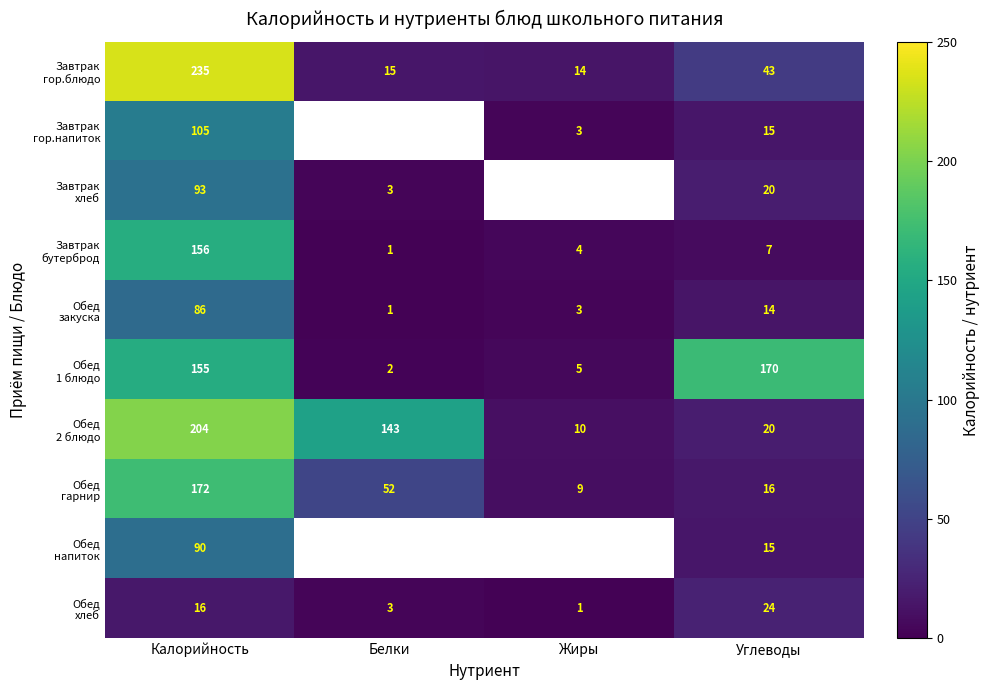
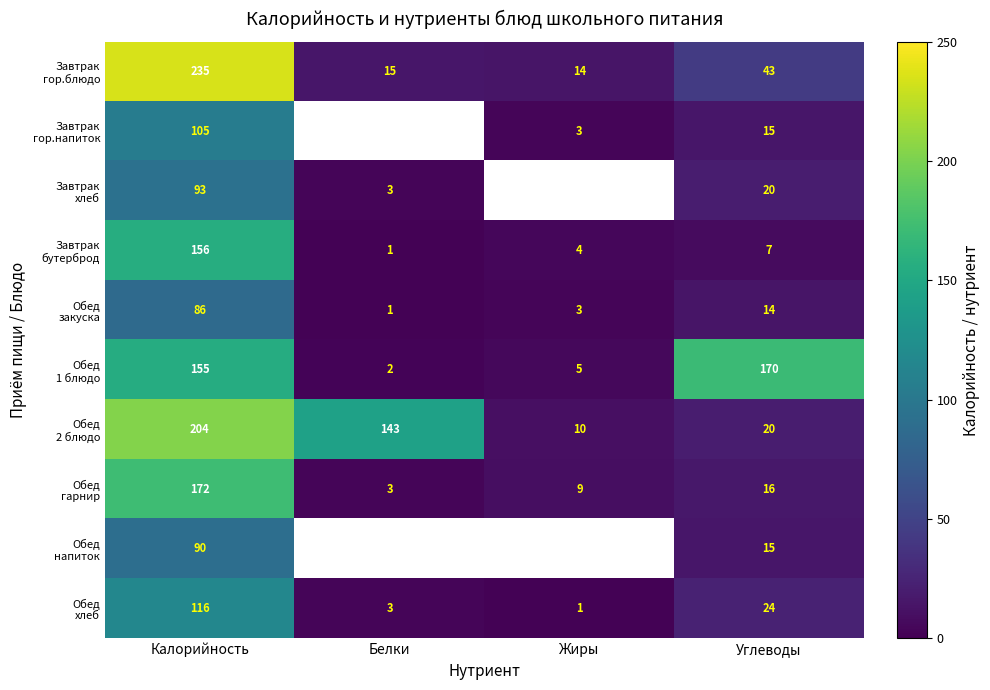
  {
    "Завтрак гор.блюдо": {
      "Калорийность": 235,
      "Белки": 15,
      "Жиры": 14,
      "Углеводы": 43
    },
    "Завтрак гор.напиток": {
      "Калорийность": 105,
      "Жиры": 3,
      "Углеводы": 15
    },
    "Завтрак хлеб": {
      "Калорийность": 93,
      "Белки": 3,
      "Углеводы": 20
    },
    "Завтрак бутерброд": {
      "Калорийность": 156,
      "Белки": 1,
      "Жиры": 4,
      "Углеводы": 7
    },
    "Обед закуска": {
      "Калорийность": 86,
      "Белки": 1,
      "Жиры": 3,
      "Углеводы": 14
    },
    "Обед 1 блюдо": {
      "Калорийность": 155,
      "Белки": 2,
      "Жиры": 5,
      "Углеводы": 170
    },
    "Обед 2 блюдо": {
      "Калорийность": 204,
      "Белки": 143,
      "Жиры": 10,
      "Углеводы": 20
    },
    "Обед гарнир": {
      "Калорийность": 172,
-     "Белки": 52,
+     "Белки": 3,
      "Жиры": 9,
      "Углеводы": 16
    },
    "Обед напиток": {
      "Калорийность": 90,
      "Углеводы": 15
    },
    "Обед хлеб": {
-     "Калорийность": 16,
+     "Калорийность": 116,
      "Белки": 3,
      "Жиры": 1,
      "Углеводы": 24
    }
  }
